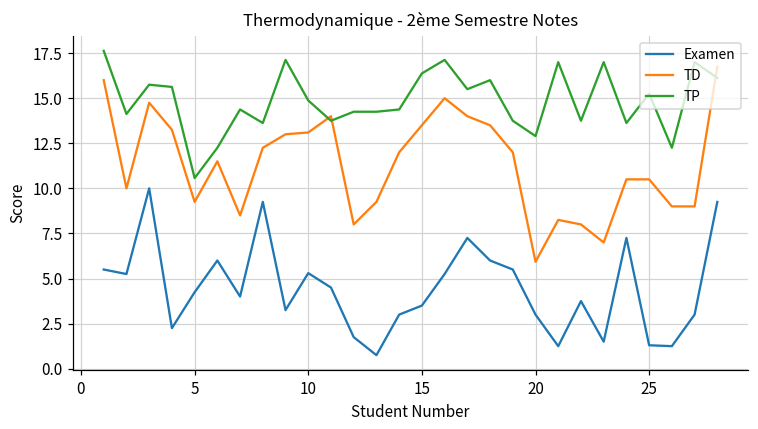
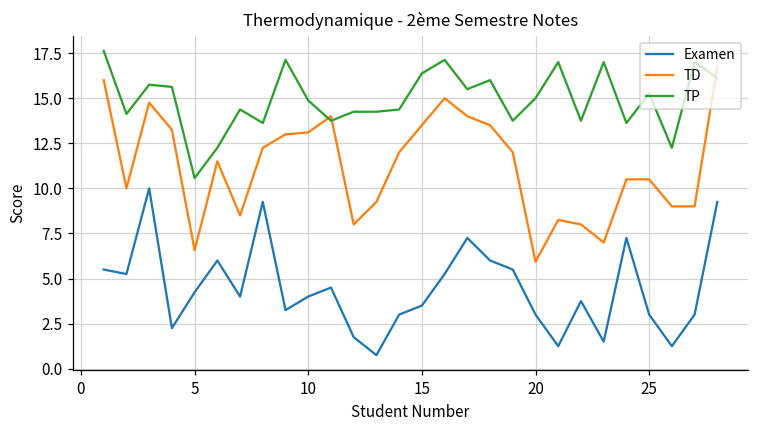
  {
    "Examen": {
      "5": 4.2,
-     "10": 5.3,
+     "10": 4.0,
      "15": 3.5,
      "20": 3.0,
-     "25": 1.3
+     "25": 3.0
    },
    "TD": {
-     "5": 9.3,
+     "5": 6.6,
      "10": 13.1,
      "15": 13.5,
      "20": 5.9,
      "25": 10.5
    },
    "TP": {
      "5": 10.6,
      "10": 14.9,
      "15": 16.4,
-     "20": 12.9
+     "20": 15.0
    }
  }
